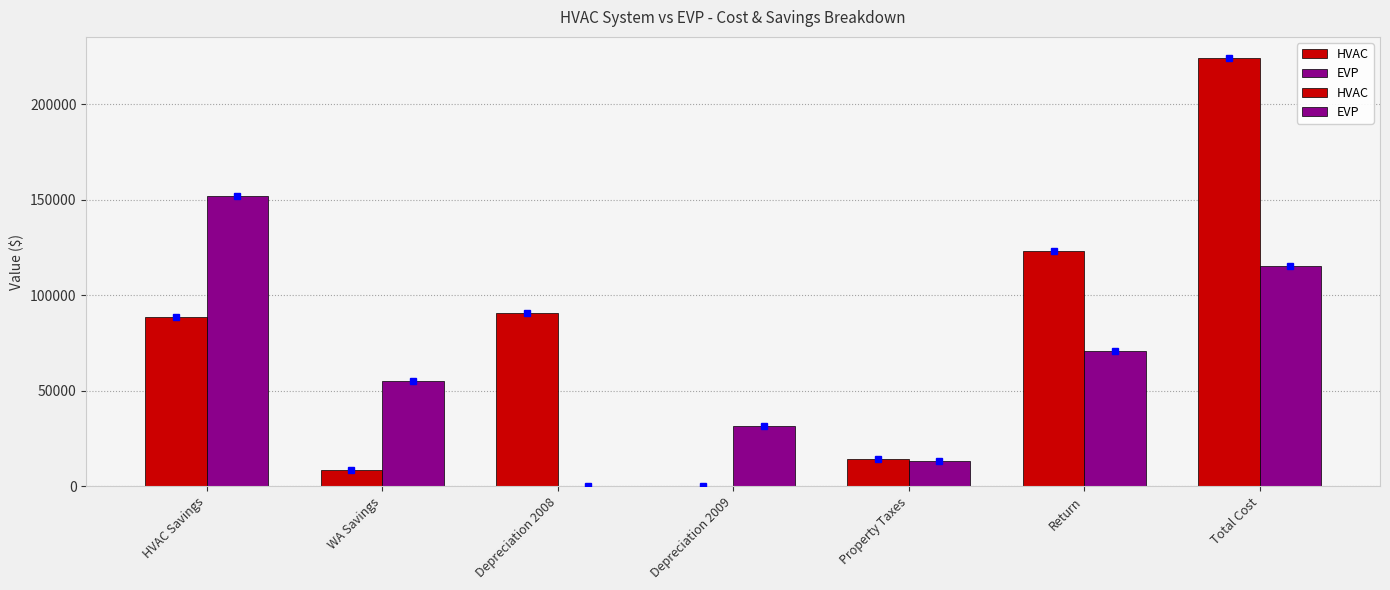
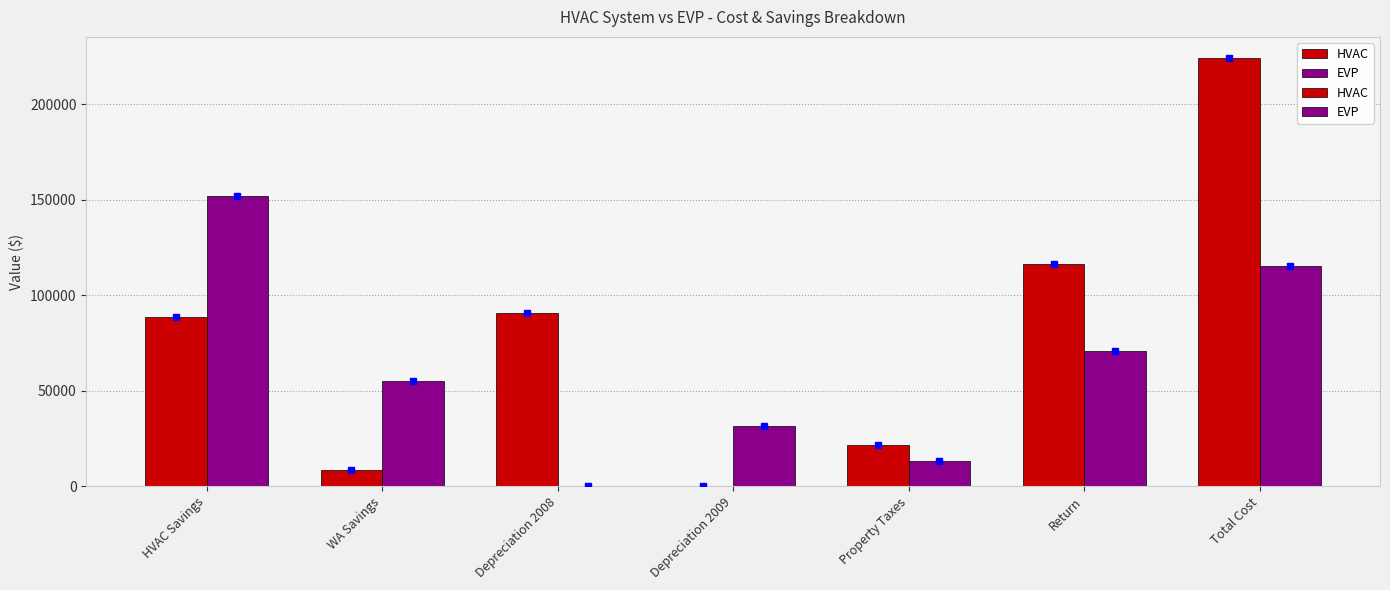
  {
    "HVAC": {
      "HVAC Savings": 88000,
      "WA Savings": 8000,
      "Depreciation 2008": 91000,
      "Depreciation 2009": 0,
-     "Property Taxes": 14000,
-     "Return": 123000,
+     "Property Taxes": 21000,
+     "Return": 117000,
      "Total Cost": 224000
    },
    "EVP": {
      "HVAC Savings": 152000,
      "WA Savings": 55000,
      "Depreciation 2008": 0,
      "Depreciation 2009": 32000,
      "Property Taxes": 13000,
      "Return": 71000,
      "Total Cost": 115000
    }
  }
